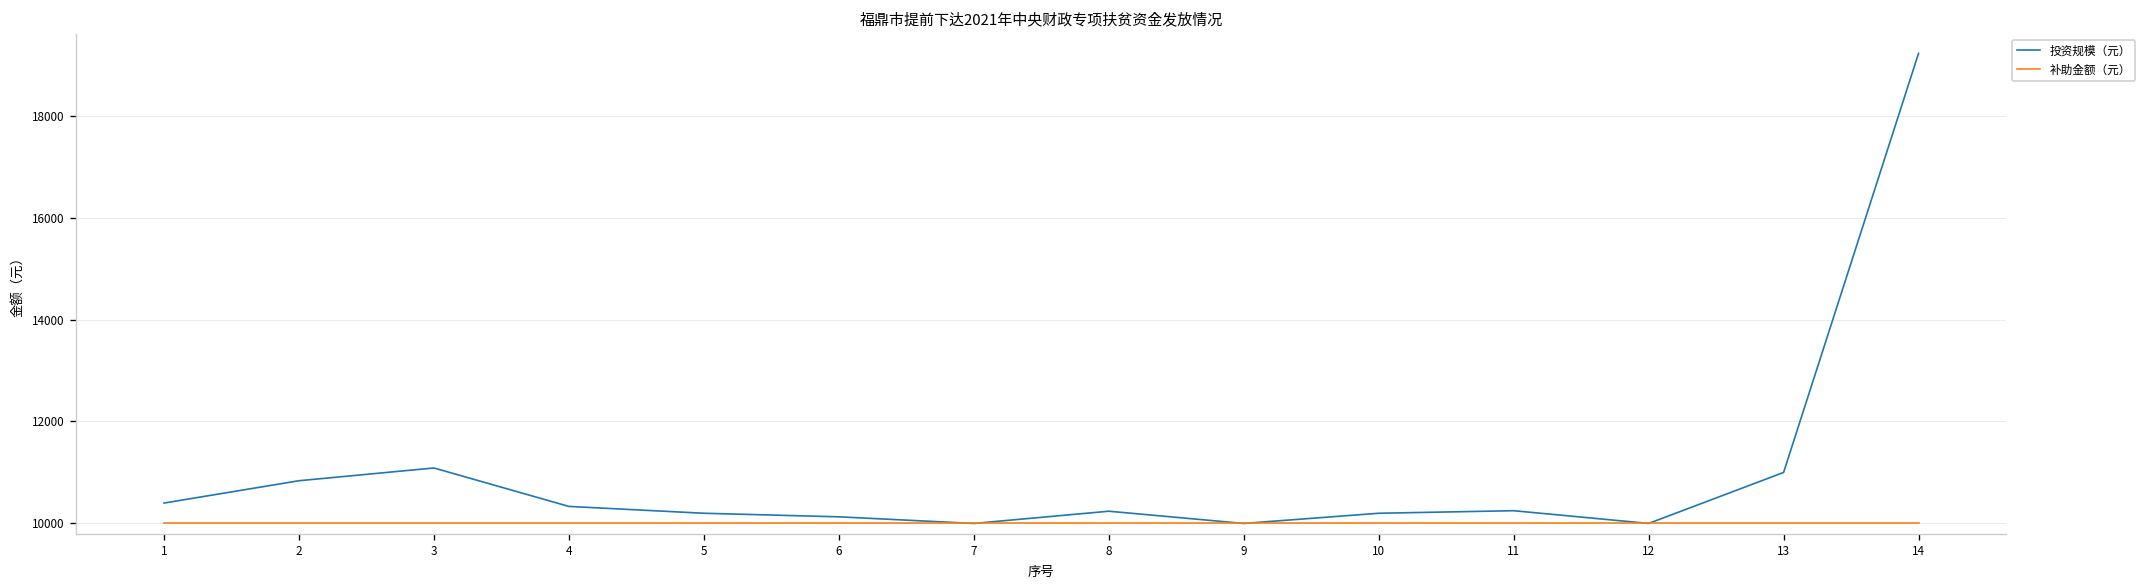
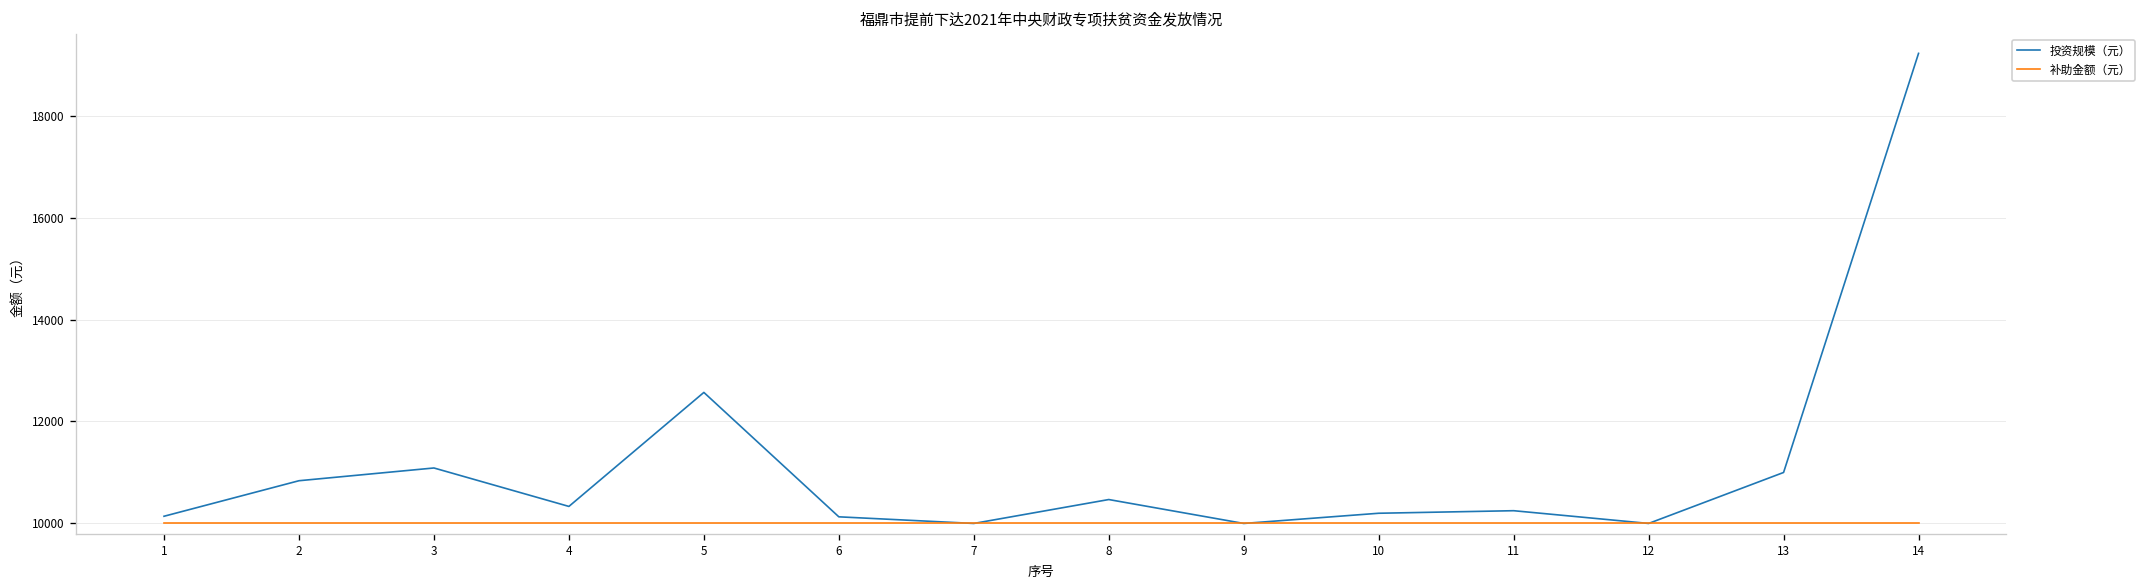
  {
    "投资规模（元）": {
-     "1": 10400,
+     "1": 10100,
      "2": 10800,
      "3": 11100,
      "4": 10300,
-     "5": 10200,
+     "5": 12600,
      "6": 10100,
-     "8": 10200,
+     "8": 10500,
      "10": 10200,
      "11": 10300,
      "13": 11000,
      "14": 19200
    },
    "补助金额（元）": {
      "1": 10000,
      "2": 10000,
      "3": 10000,
      "4": 10000,
      "5": 10000,
      "6": 10000,
      "8": 10000,
      "10": 10000,
      "11": 10000,
      "13": 10000,
      "14": 10000
    }
  }
